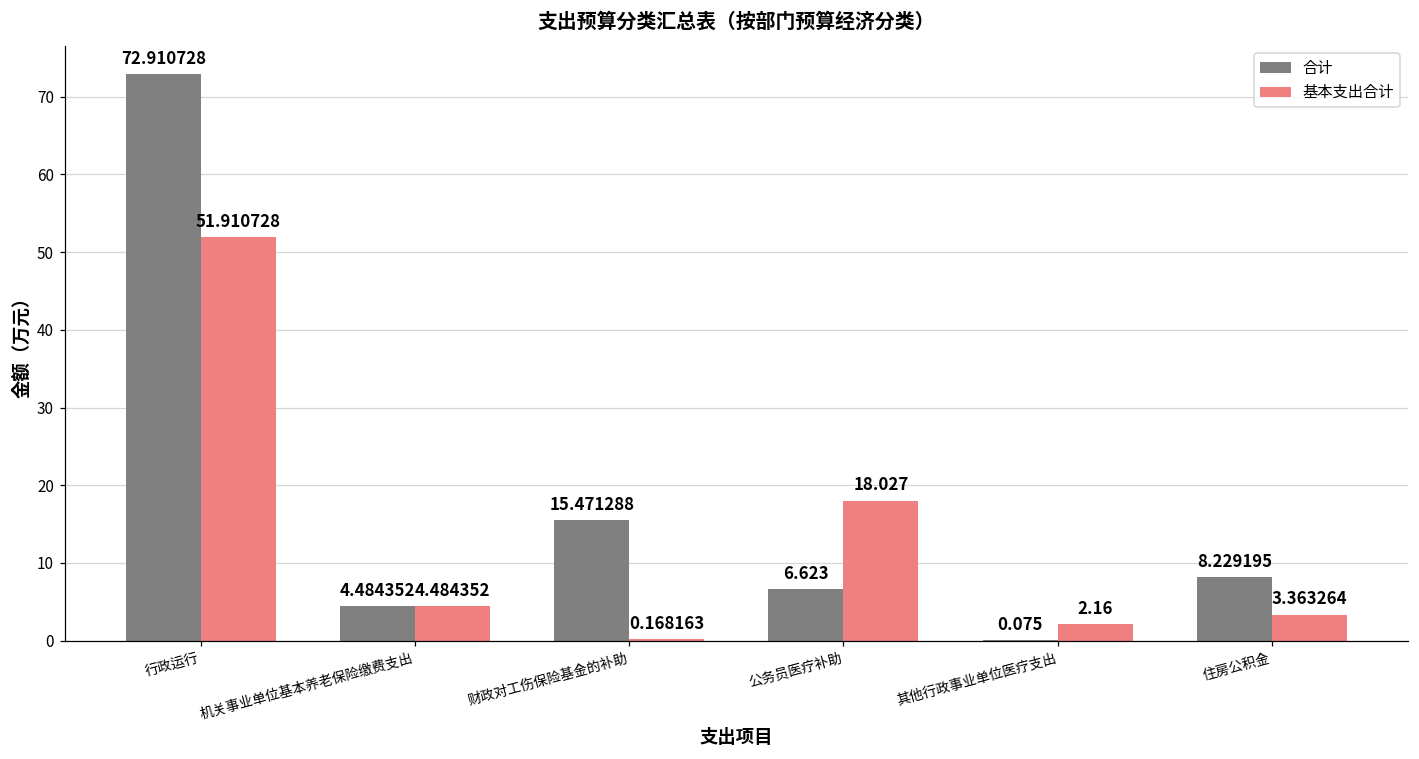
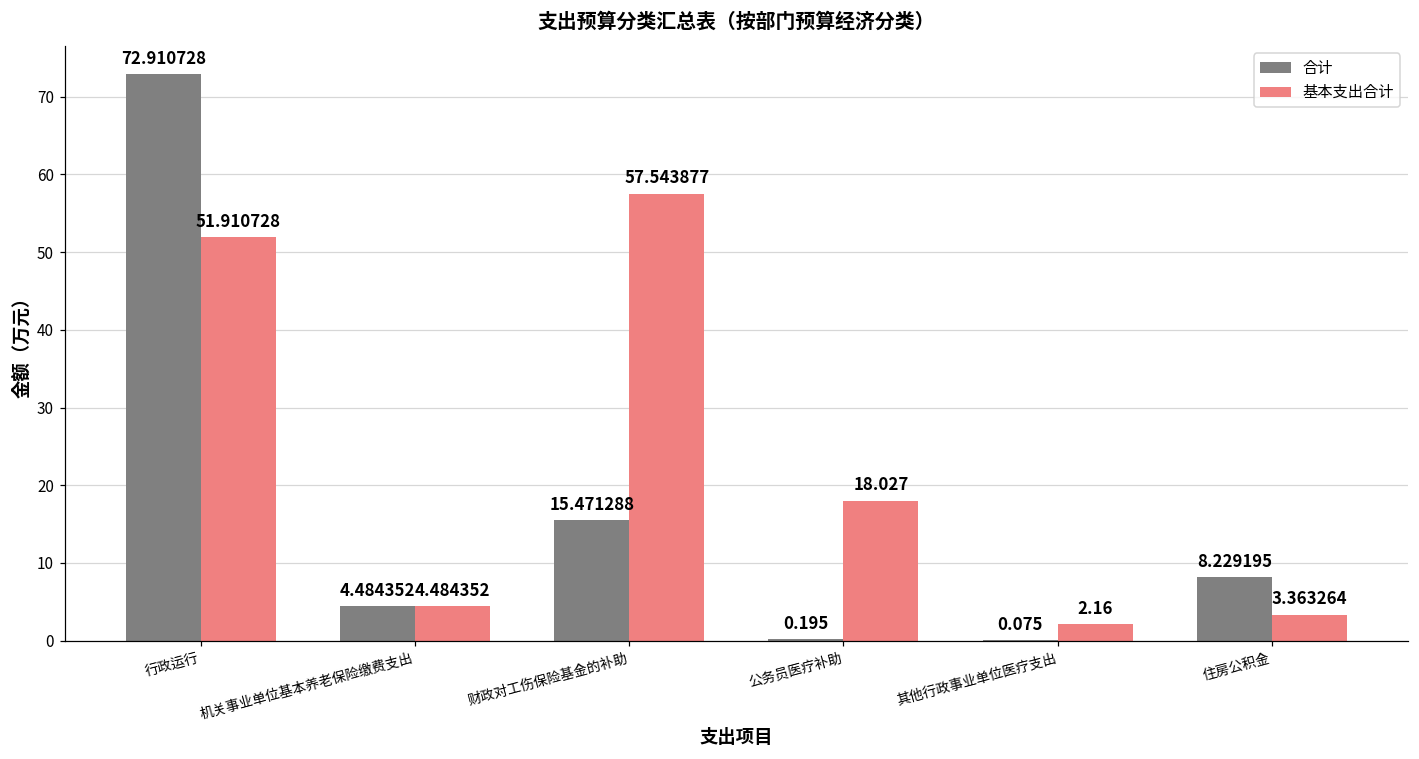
  {
    "合计": {
      "行政运行": 72.910728,
      "机关事业单位基本养老保险缴费支出": 4.484352,
      "财政对工伤保险基金的补助": 15.471288,
-     "公务员医疗补助": 6.623,
+     "公务员医疗补助": 0.195,
      "其他行政事业单位医疗支出": 0.075,
      "住房公积金": 8.229195
    },
    "基本支出合计": {
      "行政运行": 51.910728,
      "机关事业单位基本养老保险缴费支出": 4.484352,
-     "财政对工伤保险基金的补助": 0.168163,
+     "财政对工伤保险基金的补助": 57.543877,
      "公务员医疗补助": 18.027,
      "其他行政事业单位医疗支出": 2.16,
      "住房公积金": 3.363264
    }
  }
